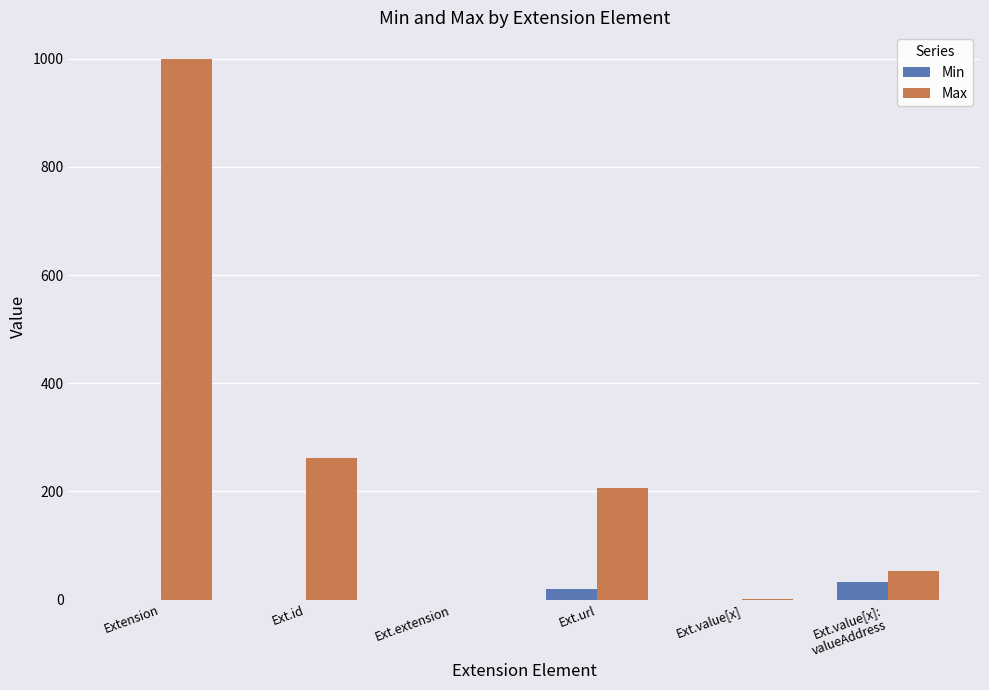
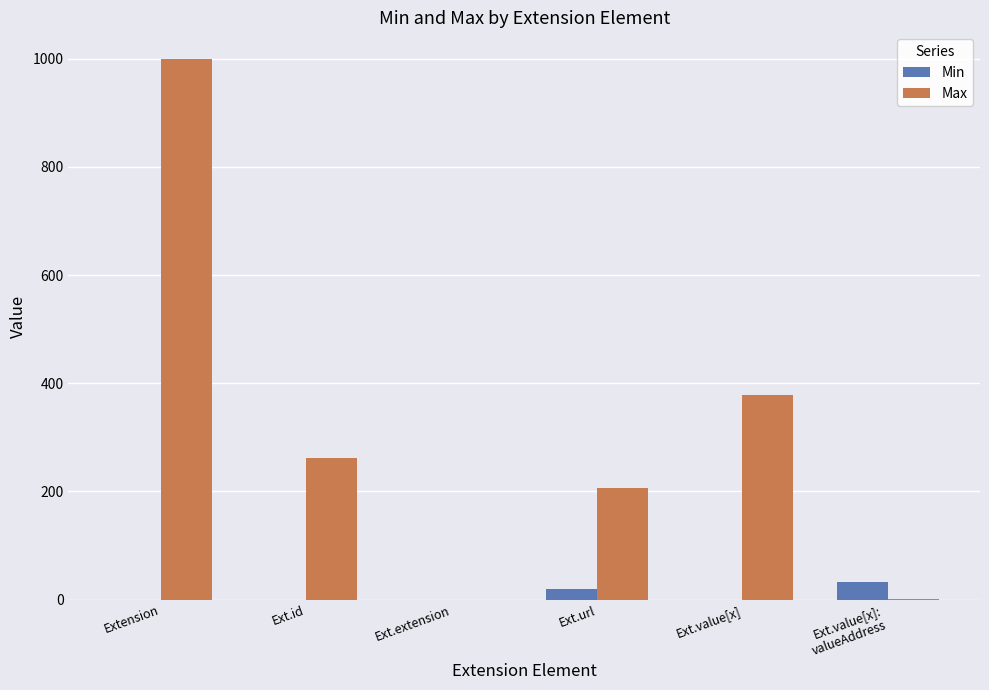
  {
    "Min": {
      "Extension": 0,
      "Ext.id": 0,
      "Ext.extension": 0,
      "Ext.url": 20,
      "Ext.value[x]": 0,
      "Ext.value[x]: valueAddress": 30
    },
    "Max": {
      "Extension": 1000,
      "Ext.id": 260,
      "Ext.extension": 0,
      "Ext.url": 210,
-     "Ext.value[x]": 0,
-     "Ext.value[x]: valueAddress": 50
+     "Ext.value[x]": 380,
+     "Ext.value[x]: valueAddress": 0
    }
  }
